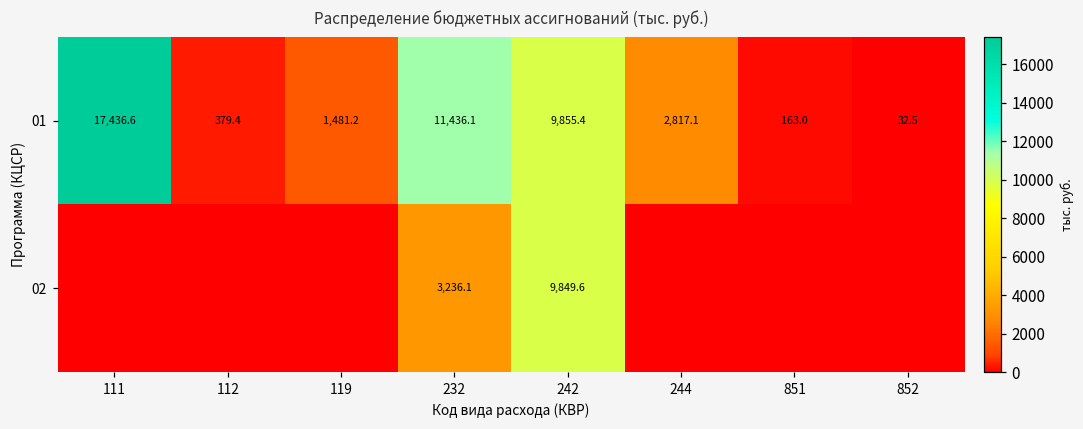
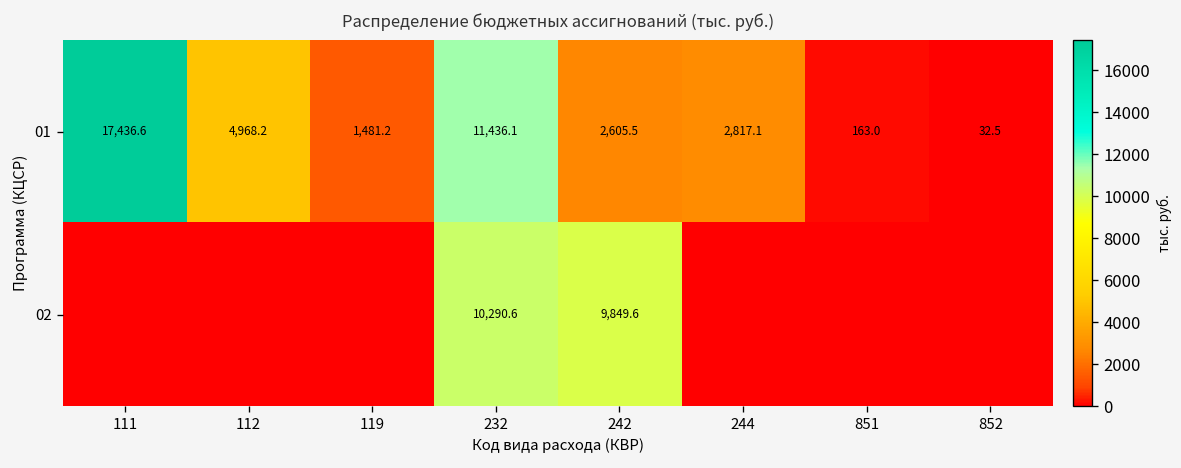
  {
    "01": {
      "111": "17,436.6",
-     "112": "379.4",
+     "112": "4,968.2",
      "119": "1,481.2",
      "232": "11,436.1",
-     "242": "9,855.4",
+     "242": "2,605.5",
      "244": "2,817.1",
      "851": "163.0",
      "852": "32.5"
    },
    "02": {
-     "232": "3,236.1",
+     "232": "10,290.6",
      "242": "9,849.6"
    }
  }
